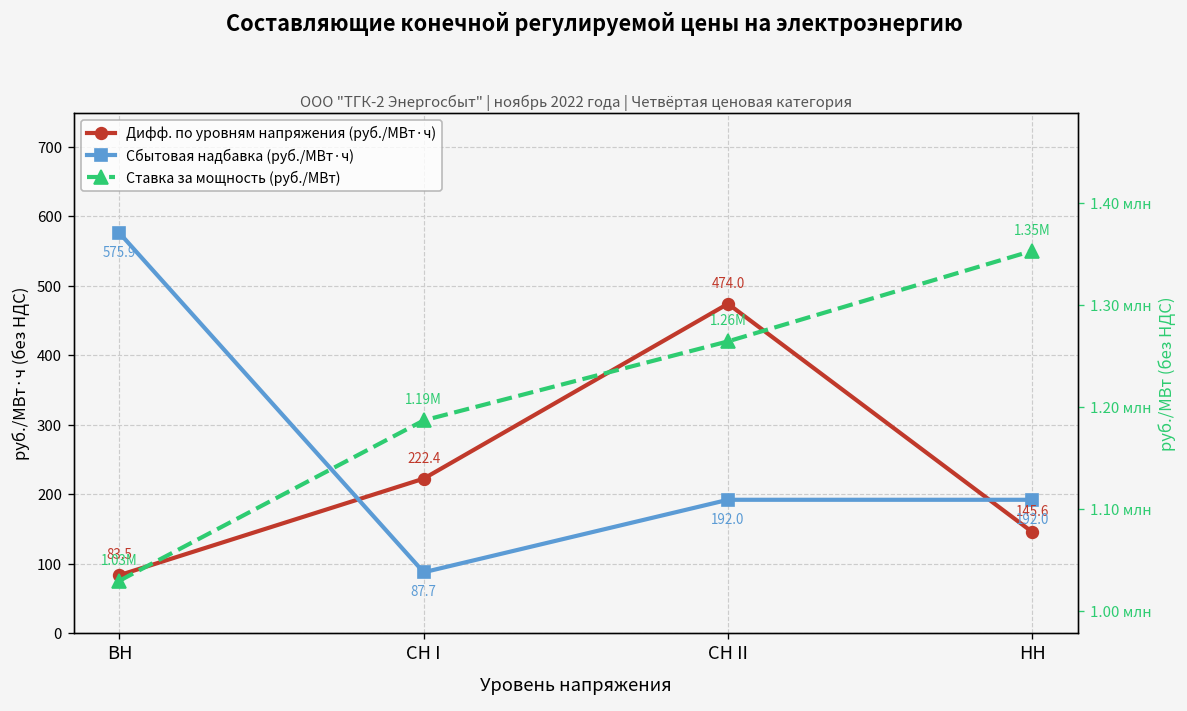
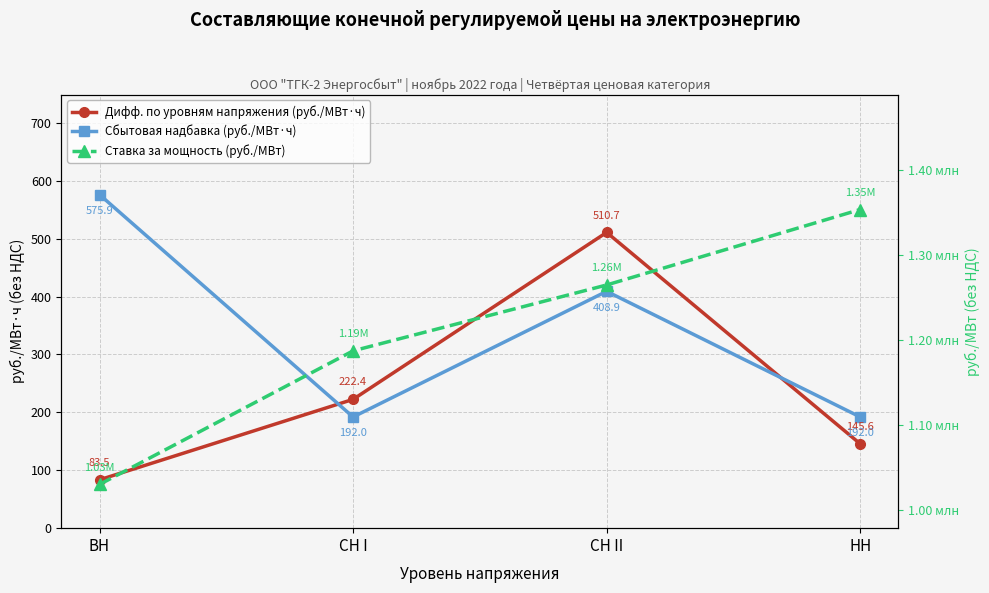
  {
    "Дифф. по уровням напряжения (руб./МВт·ч)": {
      "СН I": "222.4",
-     "СН II": "474.0"
+     "СН II": "510.7"
    },
    "Сбытовая надбавка (руб./МВт·ч)": {
      "ВН": "575.9",
-     "СН I": "87.7",
-     "СН II": "192.0"
+     "СН I": "192.0",
+     "СН II": "408.9"
    },
    "Ставка за мощность (руб./МВт)": {
      "СН I": "1.19M",
      "СН II": "1.26M",
      "НН": "1.35M"
    }
  }
